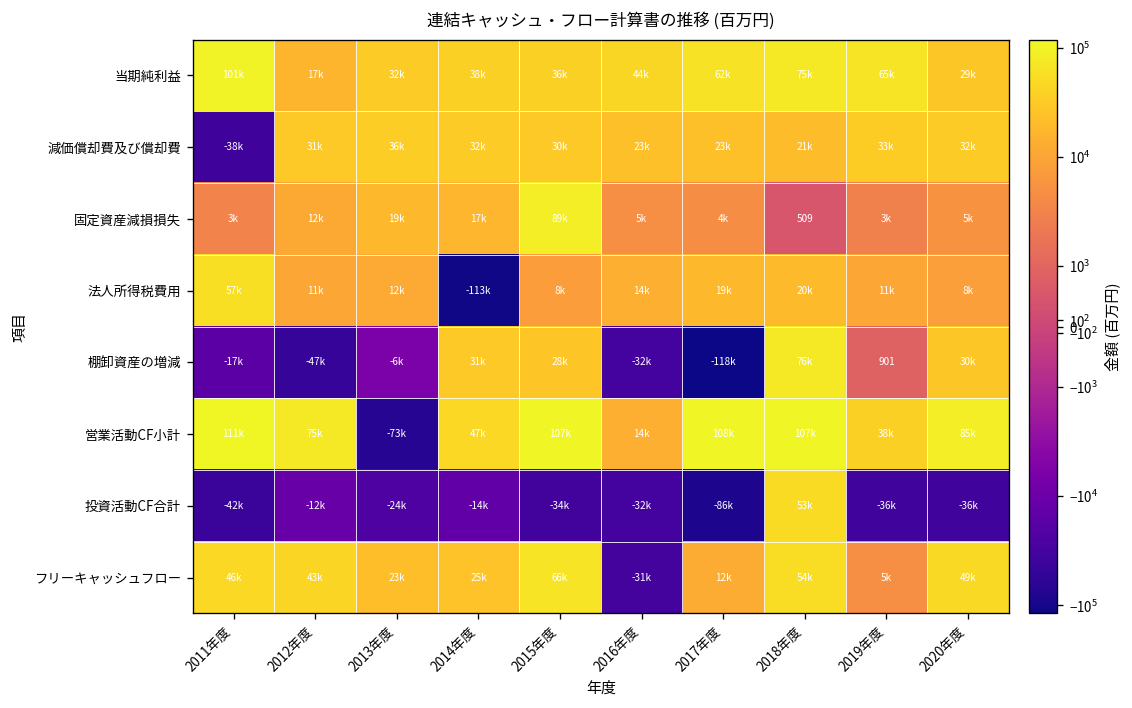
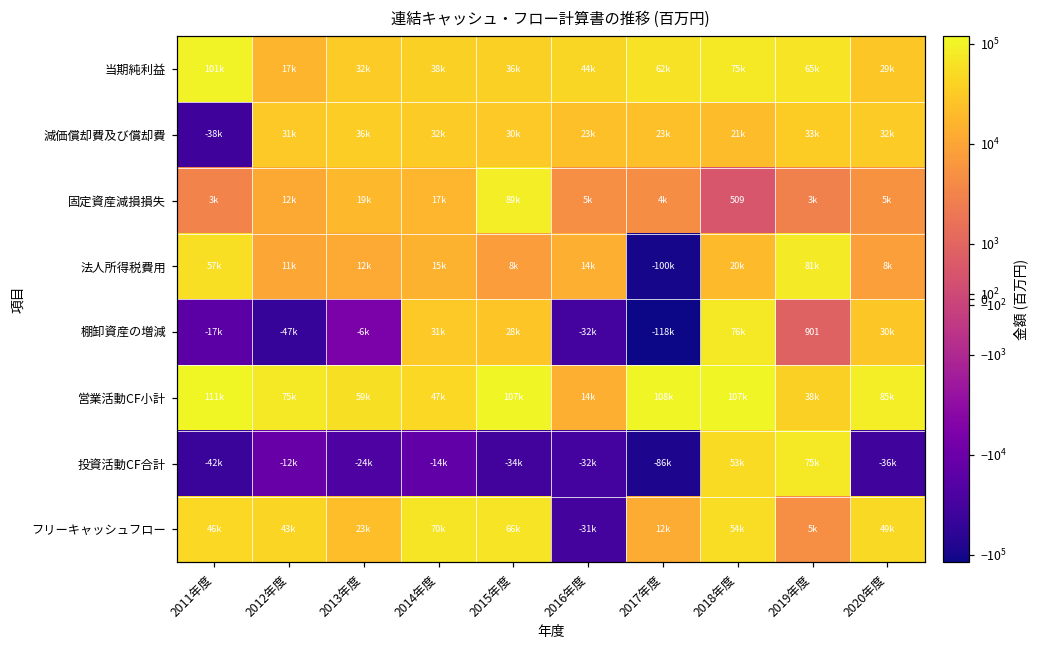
  {
    "当期純利益": {
      "2011年度": "101k",
      "2012年度": "17k",
      "2013年度": "32k",
      "2014年度": "38k",
      "2015年度": "36k",
      "2016年度": "44k",
      "2017年度": "62k",
      "2018年度": "75k",
      "2019年度": "65k",
      "2020年度": "29k"
    },
    "減価償却費及び償却費": {
      "2011年度": "-38k",
      "2012年度": "31k",
      "2013年度": "36k",
      "2014年度": "32k",
      "2015年度": "30k",
      "2016年度": "23k",
      "2017年度": "23k",
      "2018年度": "21k",
      "2019年度": "33k",
      "2020年度": "32k"
    },
    "固定資産減損損失": {
      "2011年度": "3k",
      "2012年度": "12k",
      "2013年度": "19k",
      "2014年度": "17k",
      "2015年度": "89k",
      "2016年度": "5k",
      "2017年度": "4k",
      "2018年度": "509",
      "2019年度": "3k",
      "2020年度": "5k"
    },
    "法人所得税費用": {
      "2011年度": "57k",
      "2012年度": "11k",
      "2013年度": "12k",
-     "2014年度": "-113k",
+     "2014年度": "15k",
      "2015年度": "8k",
      "2016年度": "14k",
-     "2017年度": "19k",
+     "2017年度": "-100k",
      "2018年度": "20k",
-     "2019年度": "11k",
+     "2019年度": "81k",
      "2020年度": "8k"
    },
    "棚卸資産の増減": {
      "2011年度": "-17k",
      "2012年度": "-47k",
      "2013年度": "-6k",
      "2014年度": "31k",
      "2015年度": "28k",
      "2016年度": "-32k",
      "2017年度": "-118k",
      "2018年度": "76k",
      "2019年度": "901",
      "2020年度": "30k"
    },
    "営業活動CF小計": {
      "2011年度": "111k",
      "2012年度": "75k",
-     "2013年度": "-73k",
+     "2013年度": "59k",
      "2014年度": "47k",
      "2015年度": "107k",
      "2016年度": "14k",
      "2017年度": "108k",
      "2018年度": "107k",
      "2019年度": "38k",
      "2020年度": "85k"
    },
    "投資活動CF合計": {
      "2011年度": "-42k",
      "2012年度": "-12k",
      "2013年度": "-24k",
      "2014年度": "-14k",
      "2015年度": "-34k",
      "2016年度": "-32k",
      "2017年度": "-86k",
      "2018年度": "53k",
-     "2019年度": "-36k",
+     "2019年度": "75k",
      "2020年度": "-36k"
    },
    "フリーキャッシュフロー": {
      "2011年度": "46k",
      "2012年度": "43k",
      "2013年度": "23k",
-     "2014年度": "25k",
+     "2014年度": "70k",
      "2015年度": "66k",
      "2016年度": "-31k",
      "2017年度": "12k",
      "2018年度": "54k",
      "2019年度": "5k",
      "2020年度": "49k"
    }
  }
